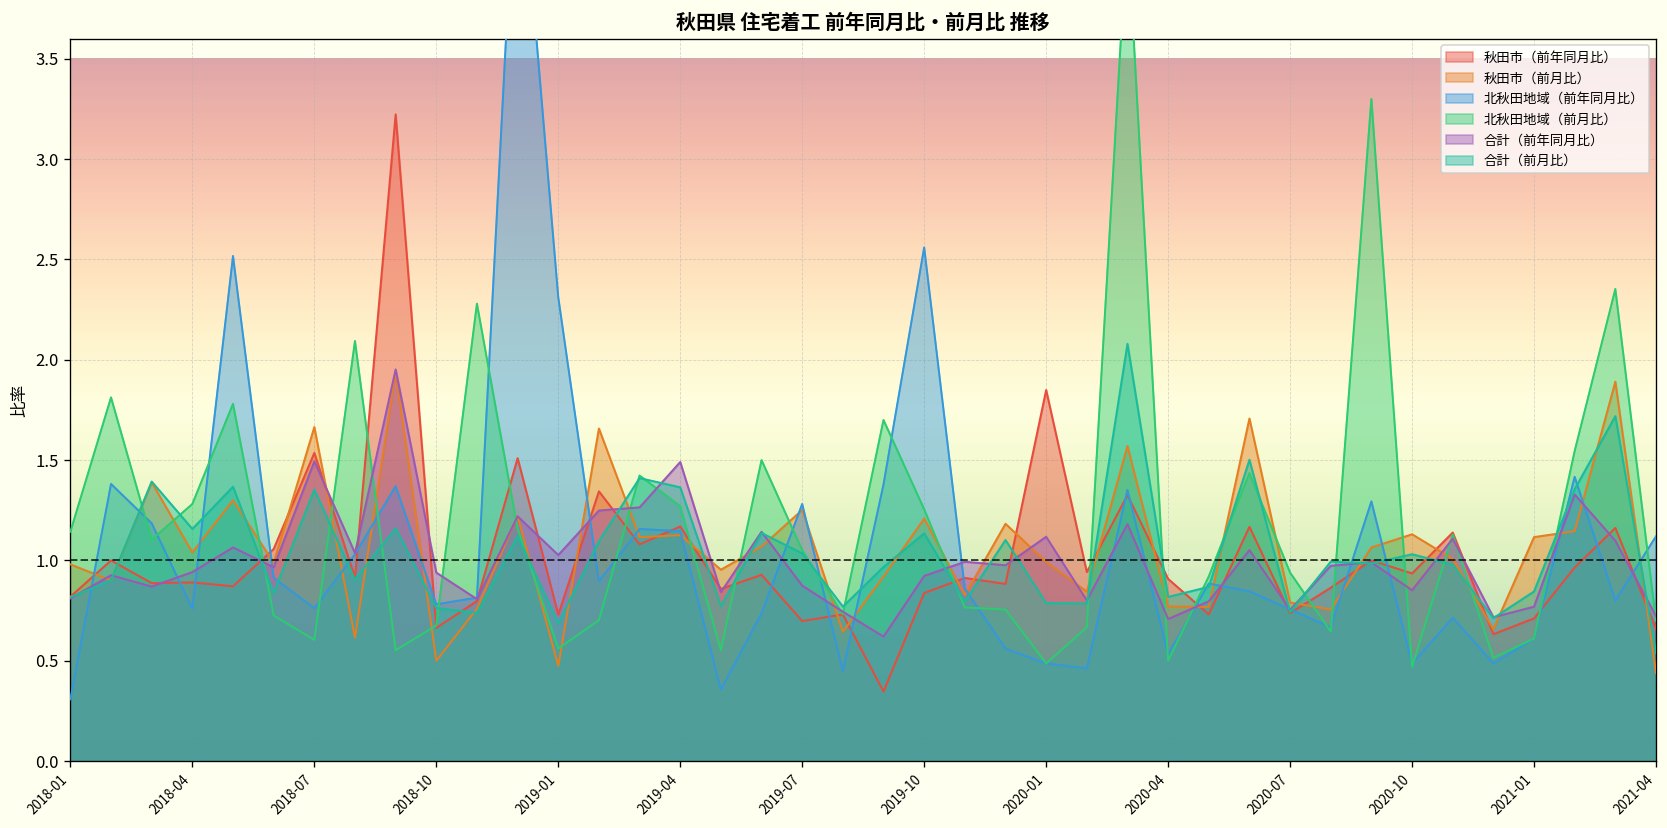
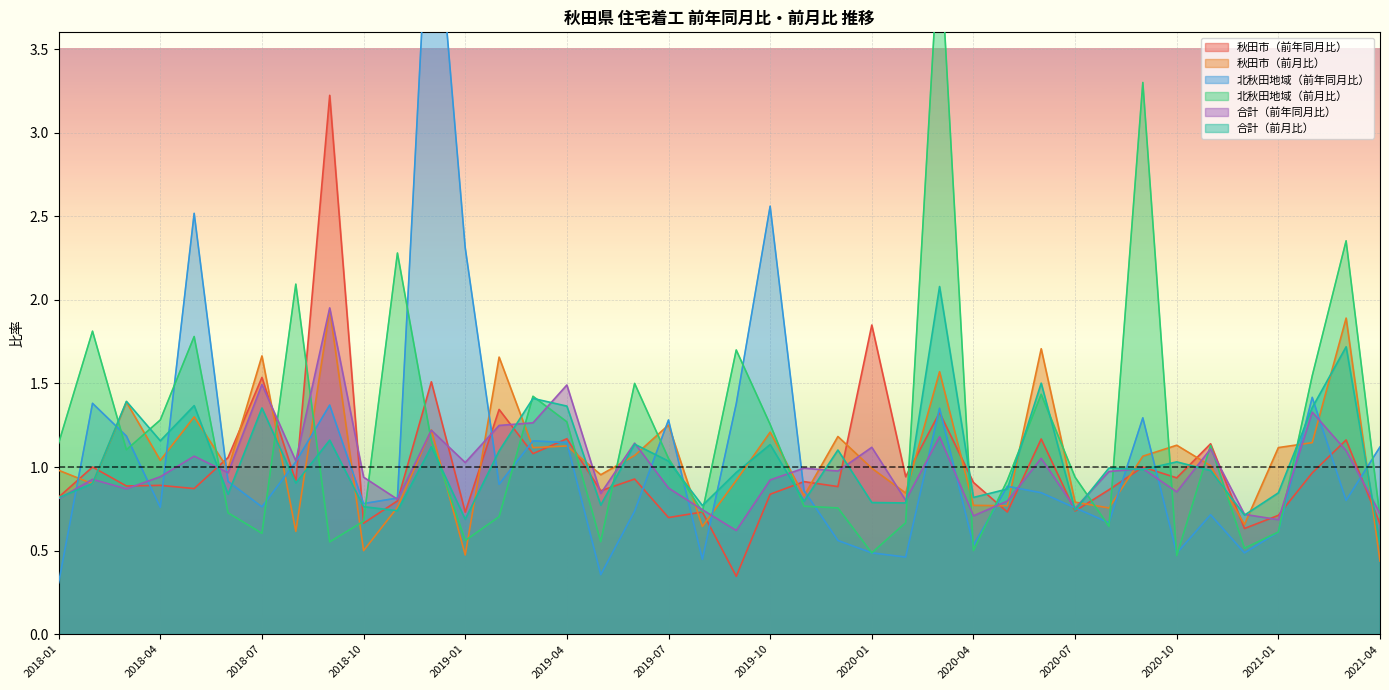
  {
    "合計（前年同月比）": {
      "2018-04": 0.94,
      "2018-07": 1.49,
      "2018-10": 0.94,
      "2019-01": 1.03,
      "2019-04": 1.49,
      "2019-07": 0.87,
      "2019-10": 0.92,
      "2020-01": 1.12,
      "2020-04": 0.71,
      "2020-10": 0.85,
-     "2021-01": 0.77,
+     "2021-01": 0.69,
      "2021-04": 0.72
    }
  }
